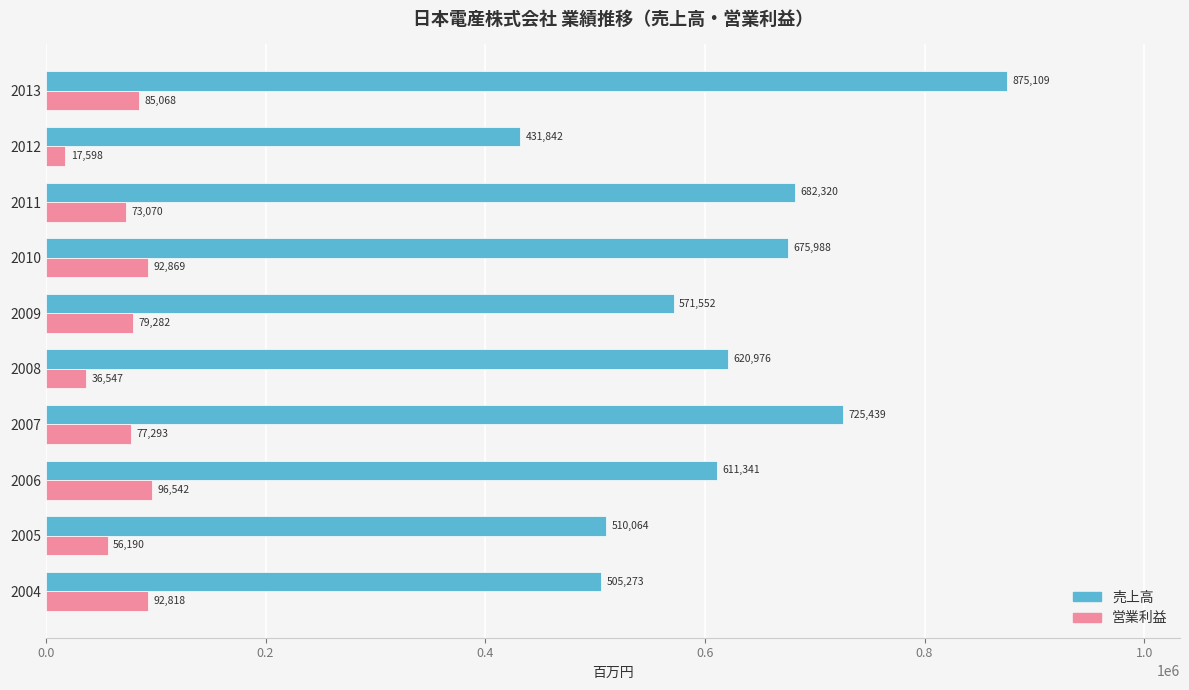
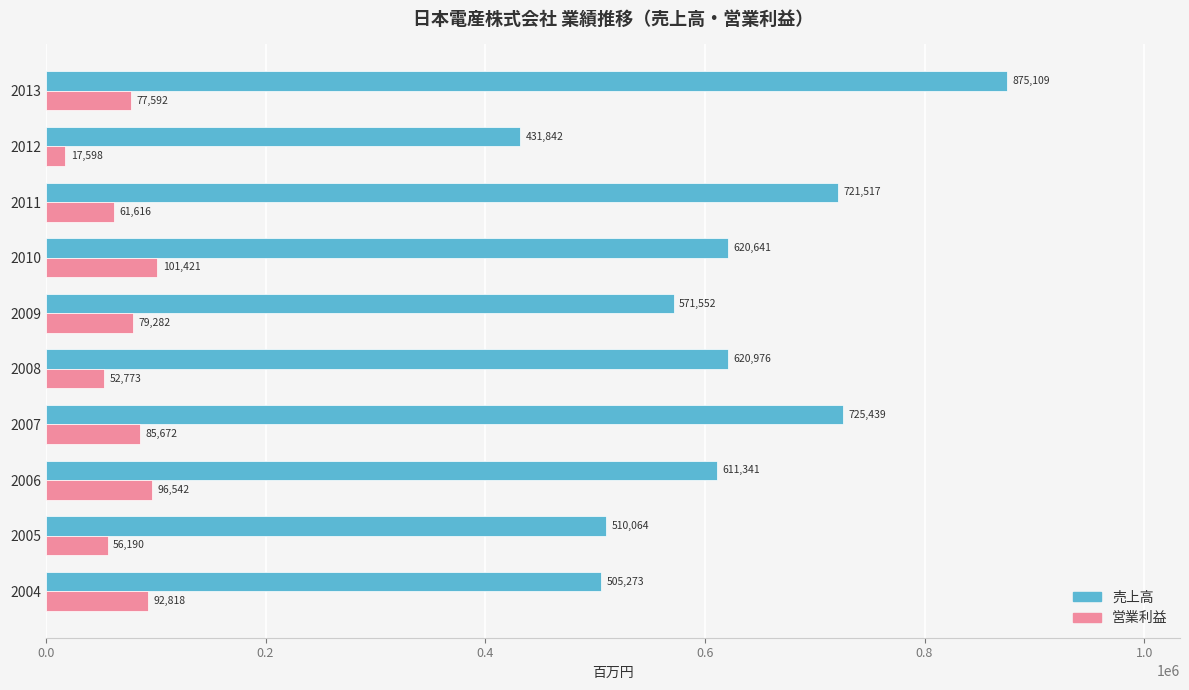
  {
    "売上高": {
      "2013": "875,109",
      "2012": "431,842",
-     "2011": "682,320",
-     "2010": "675,988",
+     "2011": "721,517",
+     "2010": "620,641",
      "2009": "571,552",
      "2008": "620,976",
      "2007": "725,439",
      "2006": "611,341",
      "2005": "510,064",
      "2004": "505,273"
    },
    "営業利益": {
-     "2013": "85,068",
+     "2013": "77,592",
      "2012": "17,598",
-     "2011": "73,070",
-     "2010": "92,869",
+     "2011": "61,616",
+     "2010": "101,421",
      "2009": "79,282",
-     "2008": "36,547",
-     "2007": "77,293",
+     "2008": "52,773",
+     "2007": "85,672",
      "2006": "96,542",
      "2005": "56,190",
      "2004": "92,818"
    }
  }
